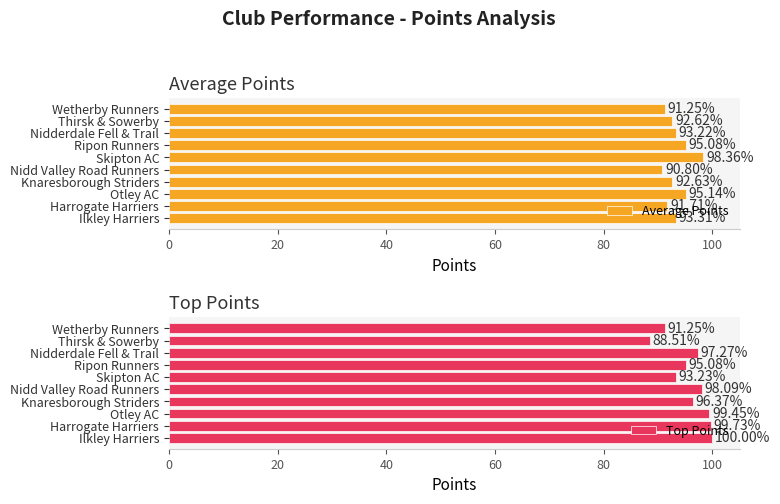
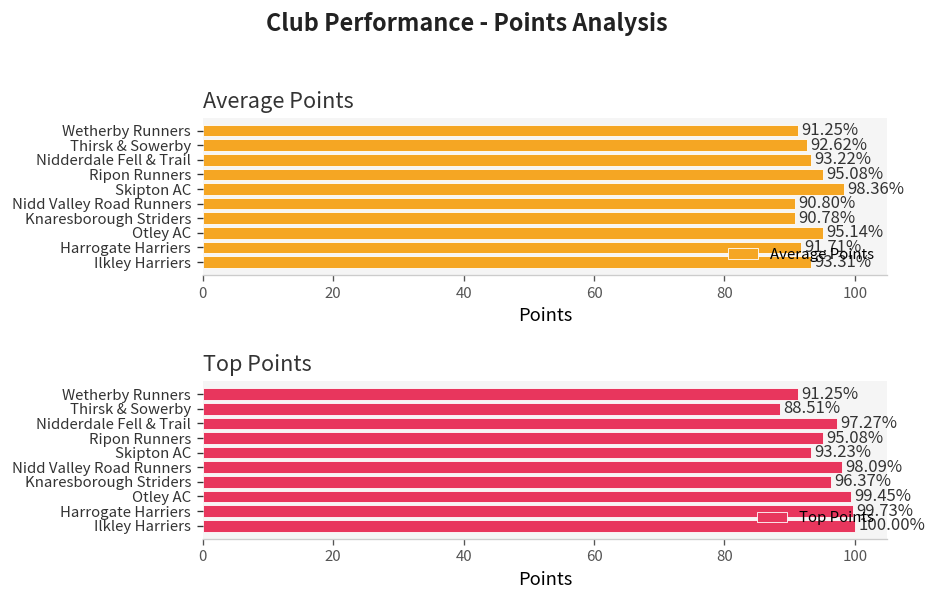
  {
    "Average Points": {
      "Wetherby Runners": "91.25%",
      "Thirsk & Sowerby": "92.62%",
      "Nidderdale Fell & Trail": "93.22%",
      "Ripon Runners": "95.08%",
      "Skipton AC": "98.36%",
      "Nidd Valley Road Runners": "90.80%",
-     "Knaresborough Striders": "92.63%",
+     "Knaresborough Striders": "90.78%",
      "Otley AC": "95.14%",
      "Harrogate Harriers": "91.71%",
      "Ilkley Harriers": "93.31%"
    },
    "Top Points": {
      "Wetherby Runners": "91.25%",
      "Thirsk & Sowerby": "88.51%",
      "Nidderdale Fell & Trail": "97.27%",
      "Ripon Runners": "95.08%",
      "Skipton AC": "93.23%",
      "Nidd Valley Road Runners": "98.09%",
      "Knaresborough Striders": "96.37%",
      "Otley AC": "99.45%",
      "Harrogate Harriers": "99.73%",
      "Ilkley Harriers": "100.00%"
    }
  }
